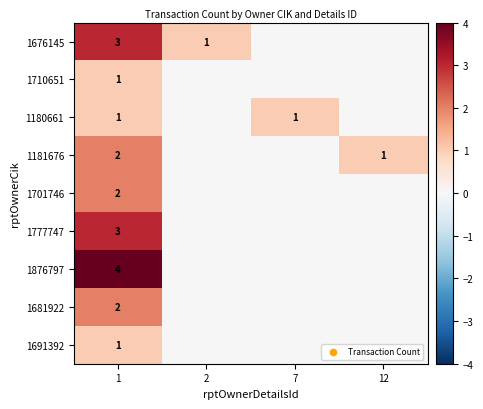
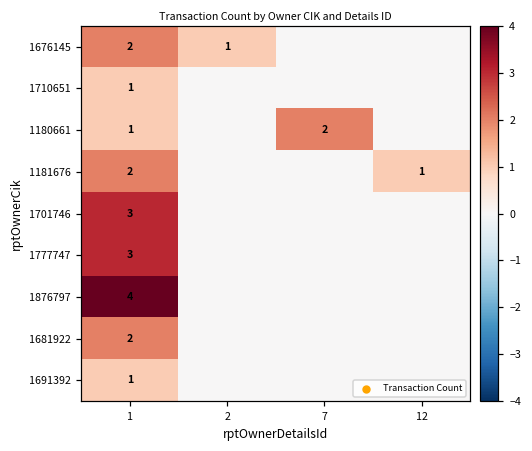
  {
    "1676145": {
-     "1": 3,
+     "1": 2,
      "2": 1
    },
    "1710651": {
      "1": 1
    },
    "1180661": {
      "1": 1,
-     "7": 1
+     "7": 2
    },
    "1181676": {
      "1": 2,
      "12": 1
    },
    "1701746": {
-     "1": 2
+     "1": 3
    },
    "1777747": {
      "1": 3
    },
    "1876797": {
      "1": 4
    },
    "1681922": {
      "1": 2
    },
    "1691392": {
      "1": 1
    }
  }
